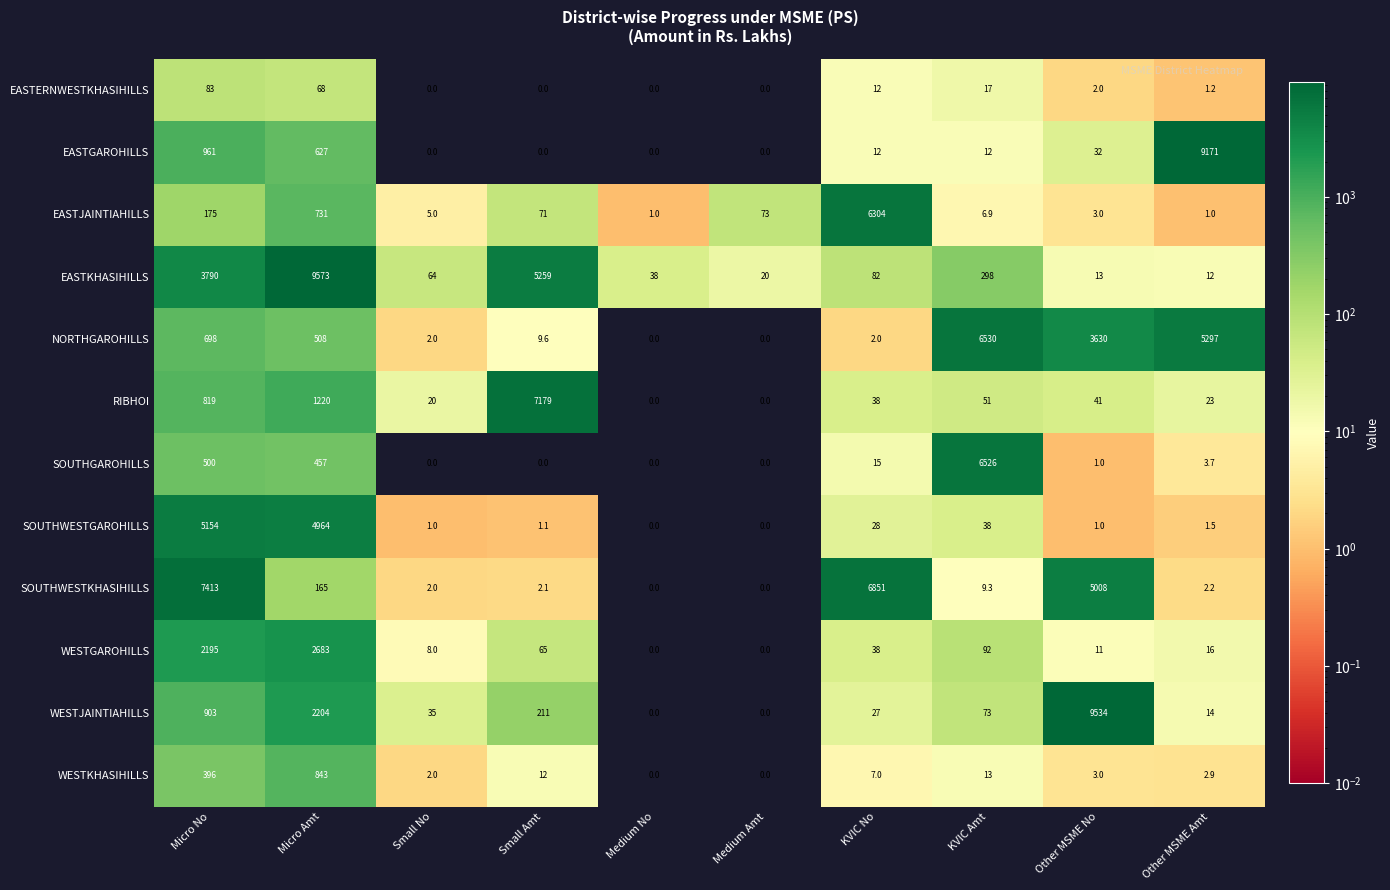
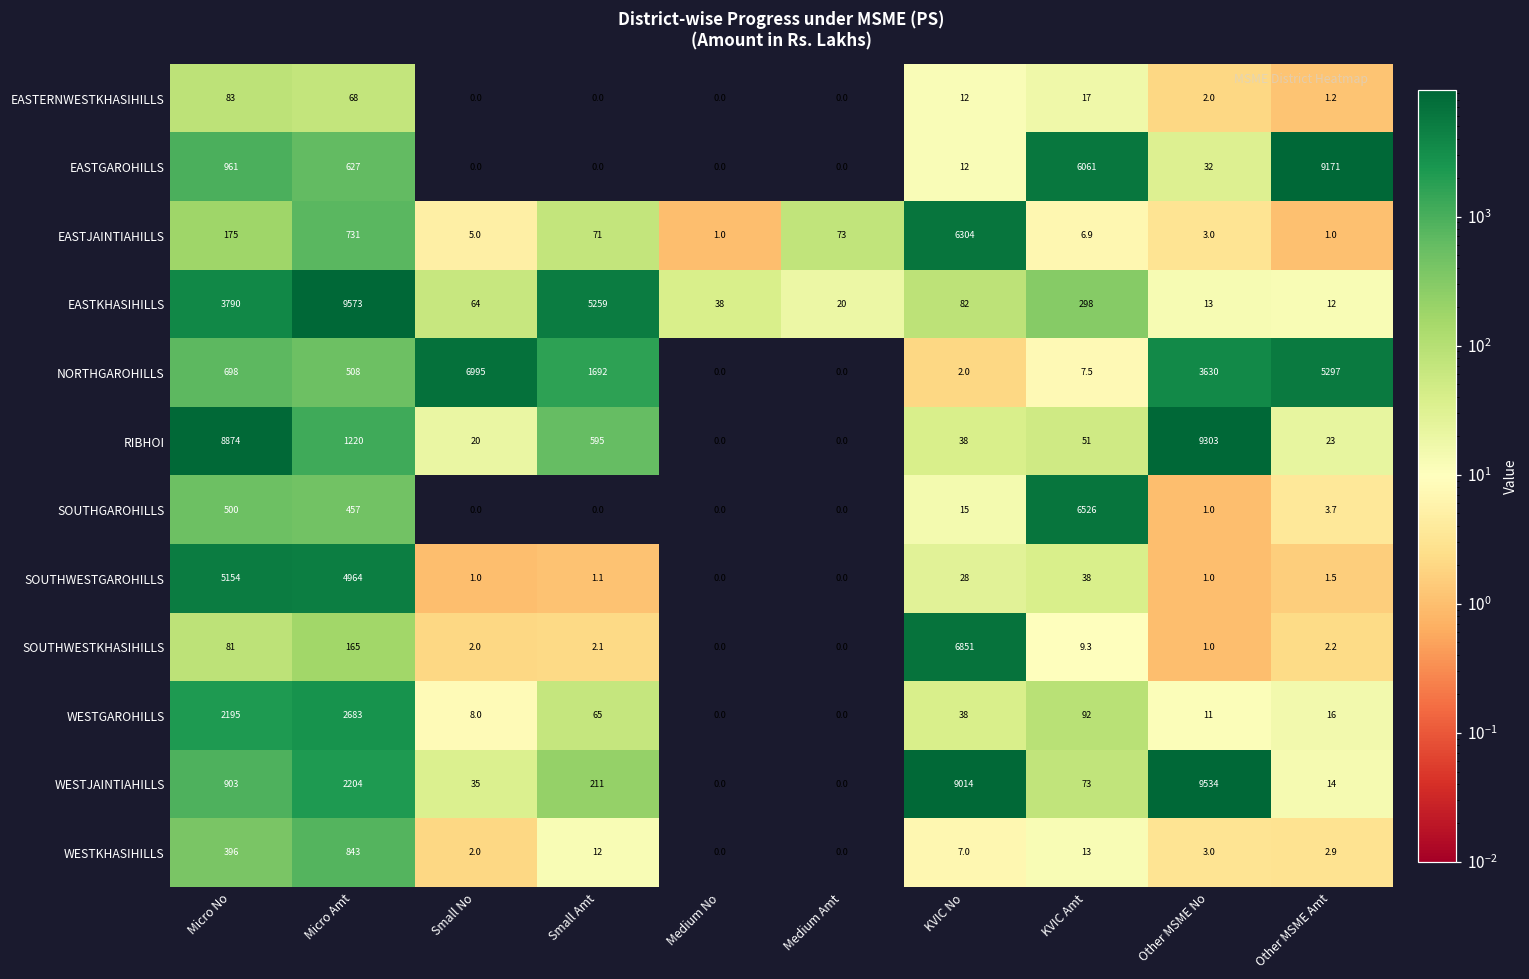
  {
    "EASTERNWESTKHASIHILLS": {
      "Micro No": 83,
      "Micro Amt": 68,
      "KVIC No": 12,
      "KVIC Amt": 17,
      "Other MSME No": 2.0
    },
    "EASTGAROHILLS": {
      "Micro No": 961,
      "Micro Amt": 627,
      "KVIC No": 12,
-     "KVIC Amt": 12,
+     "KVIC Amt": 6061,
      "Other MSME No": 32,
      "Other MSME Amt": 9171
    },
    "EASTJAINTIAHILLS": {
      "Micro No": 175,
      "Micro Amt": 731,
      "Small No": 5.0,
      "Small Amt": 71,
      "Medium No": 1.0,
      "Medium Amt": 73,
      "KVIC No": 6304,
      "KVIC Amt": 6.9,
      "Other MSME No": 3.0,
      "Other MSME Amt": 1.0
    },
    "EASTKHASIHILLS": {
      "Micro No": 3790,
      "Micro Amt": 9573,
      "Small No": 64,
      "Small Amt": 5259,
      "Medium No": 38,
      "Medium Amt": 20,
      "KVIC No": 82,
      "KVIC Amt": 298,
      "Other MSME No": 13,
      "Other MSME Amt": 12
    },
    "NORTHGAROHILLS": {
      "Micro No": 698,
      "Micro Amt": 508,
-     "Small No": 2.0,
-     "Small Amt": 9.6,
+     "Small No": 6995,
+     "Small Amt": 1692,
      "KVIC No": 2.0,
-     "KVIC Amt": 6530,
+     "KVIC Amt": 7.5,
      "Other MSME No": 3630,
      "Other MSME Amt": 5297
    },
    "RIBHOI": {
-     "Micro No": 819,
+     "Micro No": 8874,
      "Micro Amt": 1220,
      "Small No": 20,
-     "Small Amt": 7179,
+     "Small Amt": 595,
      "KVIC No": 38,
      "KVIC Amt": 51,
-     "Other MSME No": 41,
+     "Other MSME No": 9303,
      "Other MSME Amt": 23
    },
    "SOUTHGAROHILLS": {
      "Micro No": 500,
      "Micro Amt": 457,
      "KVIC No": 15,
      "KVIC Amt": 6526,
      "Other MSME No": 1.0,
      "Other MSME Amt": 3.7
    },
    "SOUTHWESTGAROHILLS": {
      "Micro No": 5154,
      "Micro Amt": 4964,
      "Small No": 1.0,
      "Small Amt": 1.1,
      "KVIC No": 28,
      "KVIC Amt": 38,
      "Other MSME No": 1.0,
      "Other MSME Amt": 1.5
    },
    "SOUTHWESTKHASIHILLS": {
-     "Micro No": 7413,
+     "Micro No": 81,
      "Micro Amt": 165,
      "Small No": 2.0,
      "Small Amt": 2.1,
      "KVIC No": 6851,
      "KVIC Amt": 9.3,
-     "Other MSME No": 5008,
+     "Other MSME No": 1.0,
      "Other MSME Amt": 2.2
    },
    "WESTGAROHILLS": {
      "Micro No": 2195,
      "Micro Amt": 2683,
      "Small No": 8.0,
      "Small Amt": 65,
      "KVIC No": 38,
      "KVIC Amt": 92,
      "Other MSME No": 11,
      "Other MSME Amt": 16
    },
    "WESTJAINTIAHILLS": {
      "Micro No": 903,
      "Micro Amt": 2204,
      "Small No": 35,
      "Small Amt": 211,
-     "KVIC No": 27,
+     "KVIC No": 9014,
      "KVIC Amt": 73,
      "Other MSME No": 9534,
      "Other MSME Amt": 14
    },
    "WESTKHASIHILLS": {
      "Micro No": 396,
      "Micro Amt": 843,
      "Small No": 2.0,
      "Small Amt": 12,
      "KVIC No": 7.0,
      "KVIC Amt": 13,
      "Other MSME No": 3.0,
      "Other MSME Amt": 2.9
    }
  }
